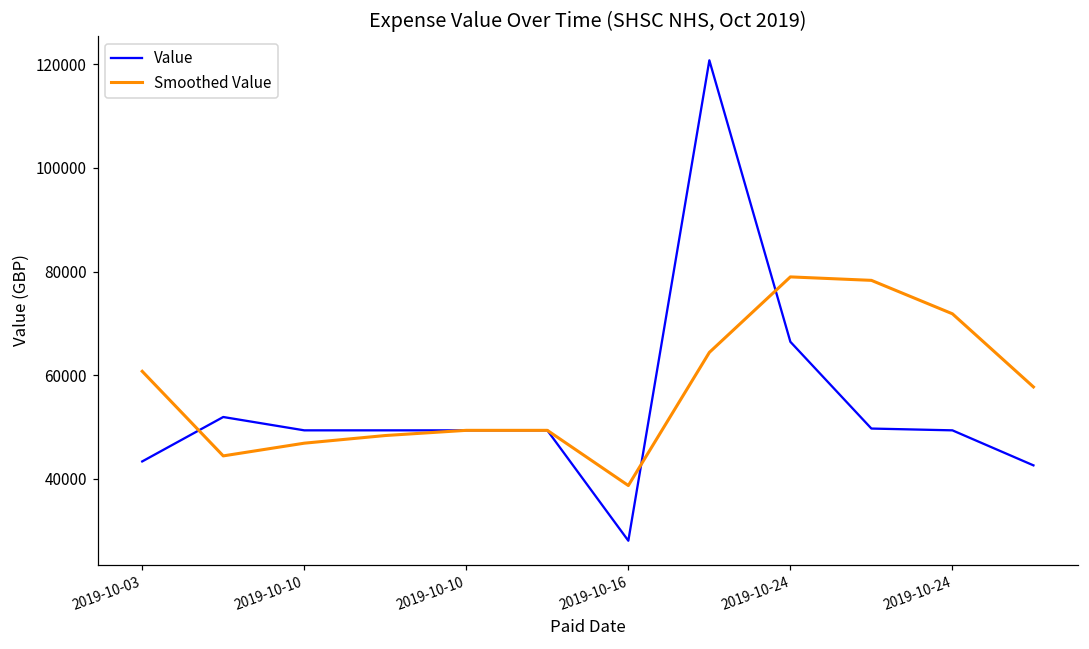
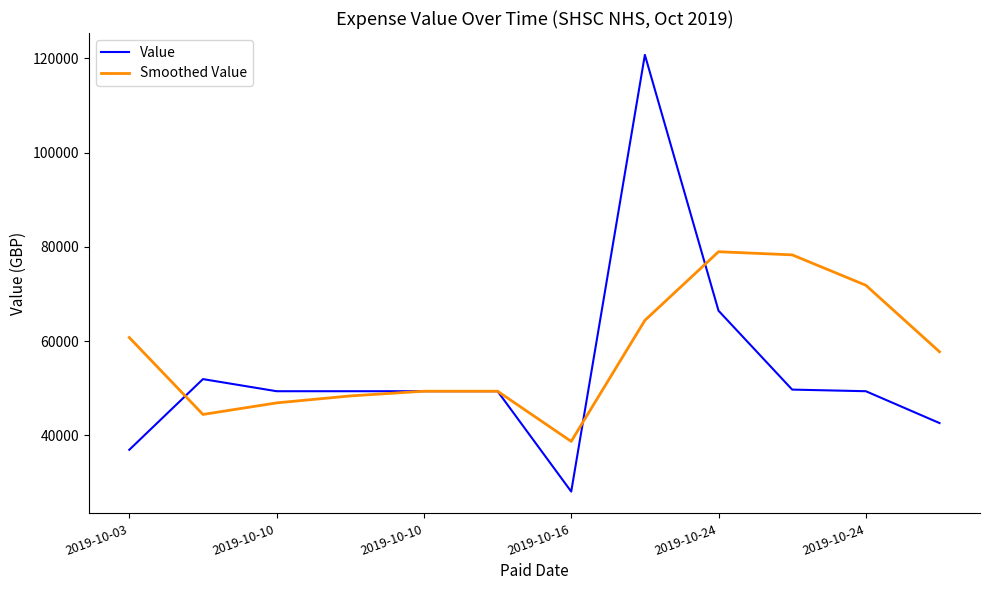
  {
    "Value": {
-     "2019-10-03": 43000,
+     "2019-10-03": 37000,
      "2019-10-16": 28000
    },
    "Smoothed Value": {
      "2019-10-03": 61000,
      "2019-10-16": 39000
    }
  }
